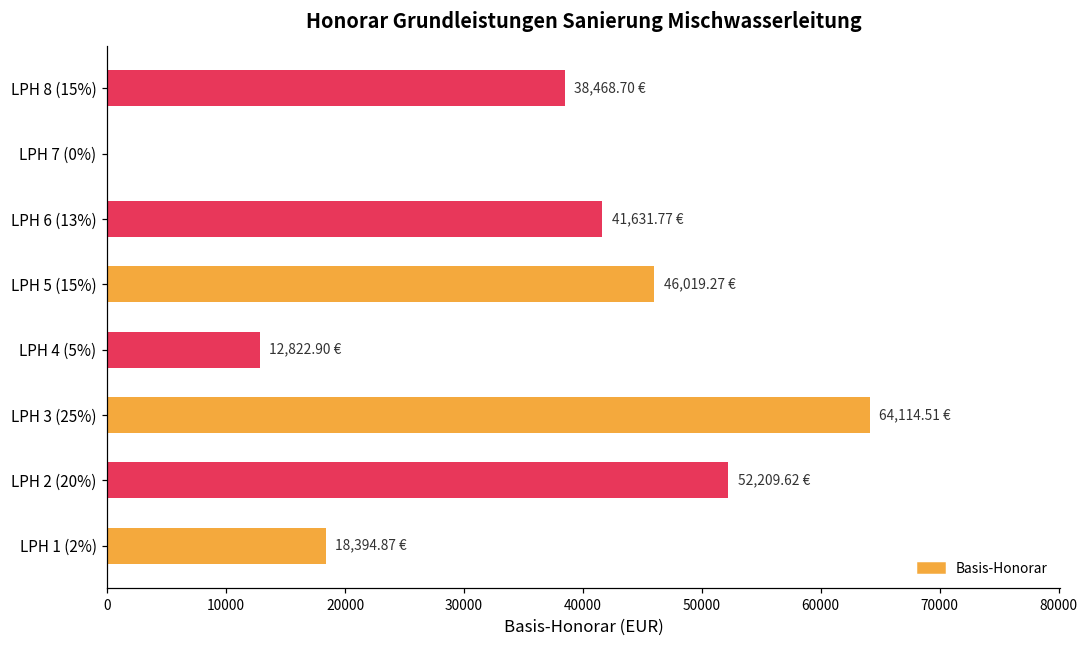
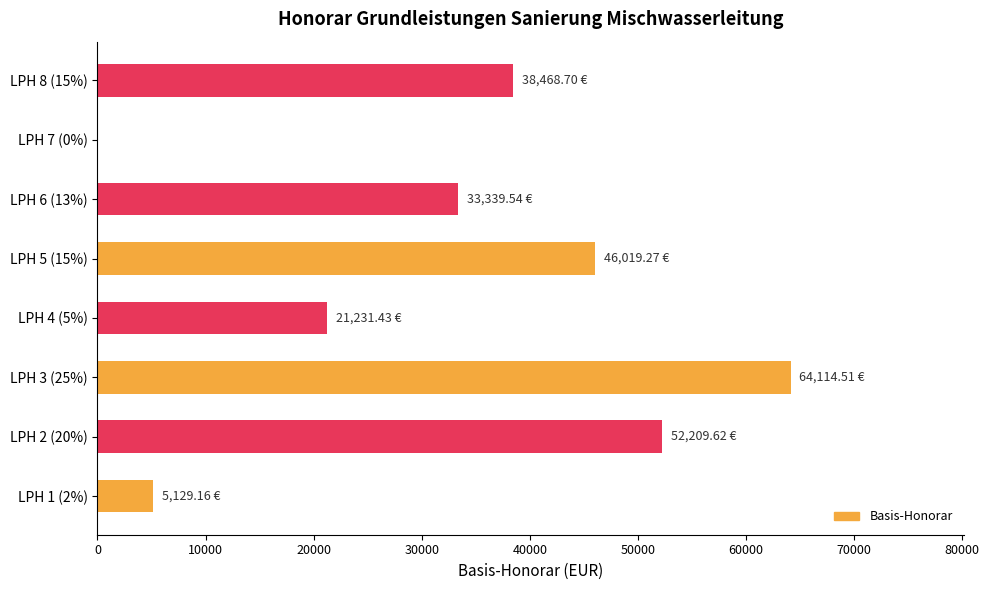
  {
    "LPH 8 (15%)": "38,468.70",
-   "LPH 6 (13%)": "41,631.77",
+   "LPH 6 (13%)": "33,339.54",
    "LPH 5 (15%)": "46,019.27",
-   "LPH 4 (5%)": "12,822.90",
+   "LPH 4 (5%)": "21,231.43",
    "LPH 3 (25%)": "64,114.51",
    "LPH 2 (20%)": "52,209.62",
-   "LPH 1 (2%)": "18,394.87"
+   "LPH 1 (2%)": "5,129.16"
  }
